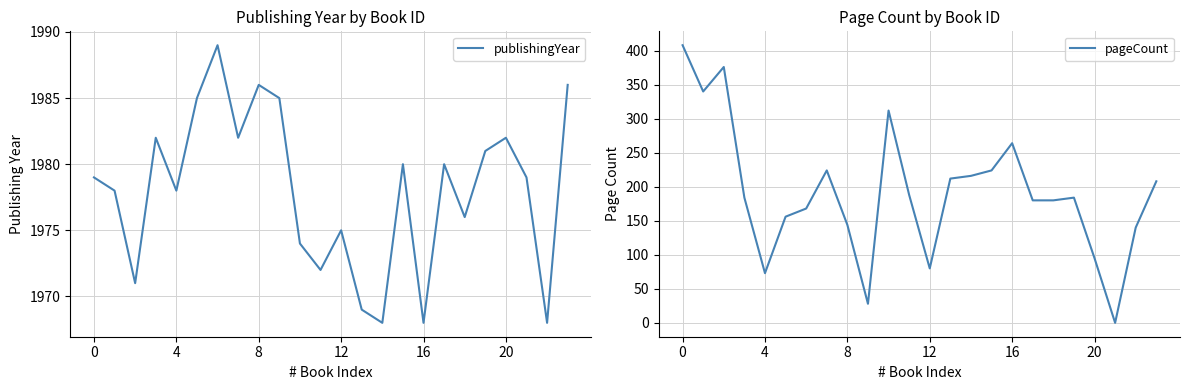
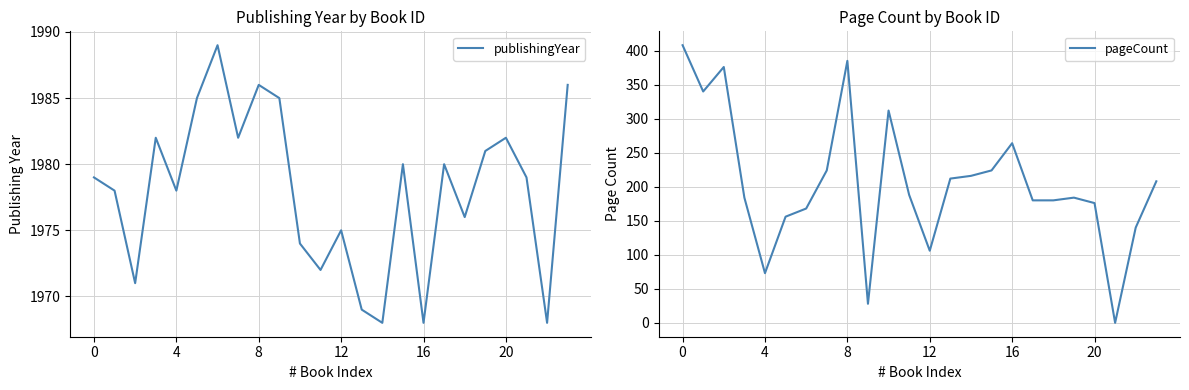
  {
    "Publishing Year by Book ID": {
      "0": 1979.0,
      "4": 1978.0,
      "8": 1986.0,
      "12": 1975.0,
      "16": 1968.0,
      "20": 1982.0
    },
    "Page Count by Book ID": {
      "0": 410,
      "4": 70,
-     "8": 140,
-     "12": 80,
+     "8": 390,
+     "12": 110,
      "16": 260,
-     "20": 100
+     "20": 180
    }
  }
